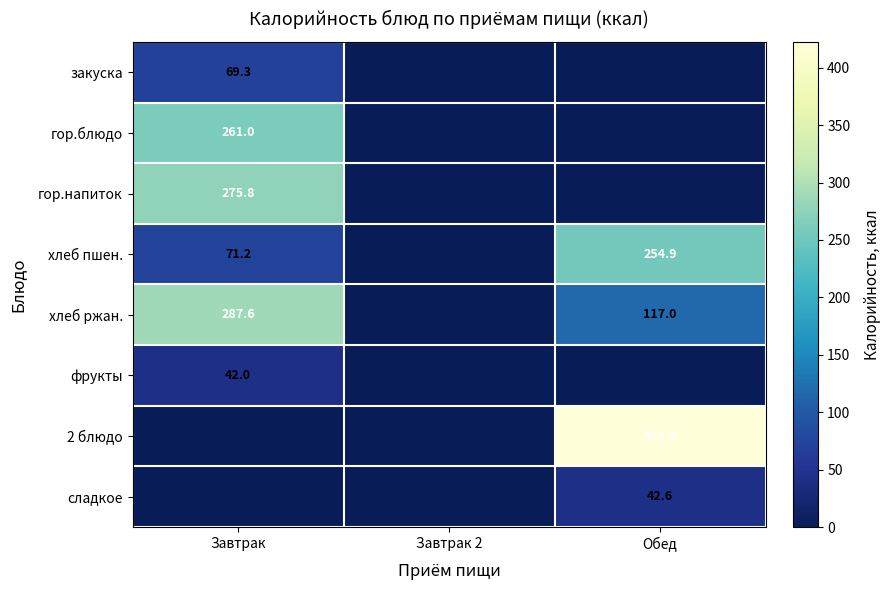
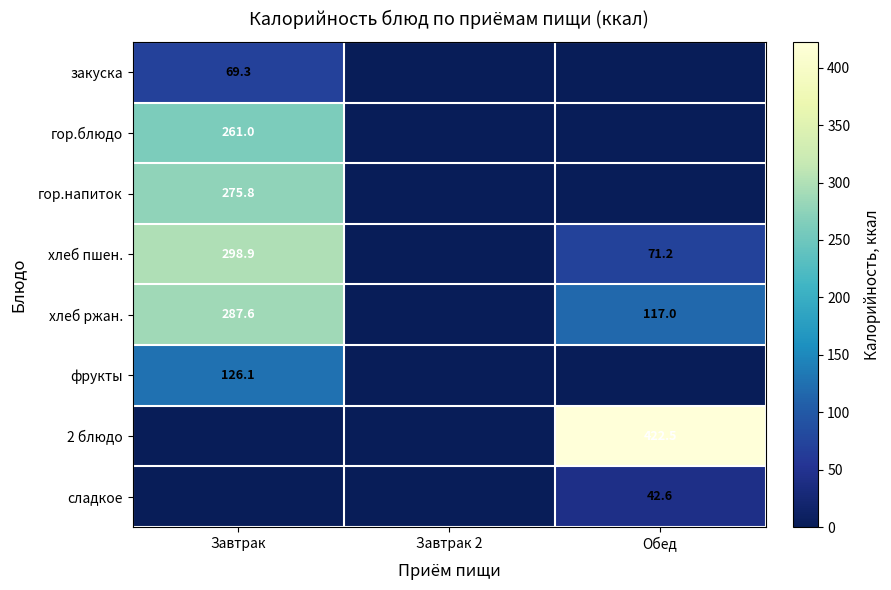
  {
    "закуска": {
      "Завтрак": 69.3
    },
    "гор.блюдо": {
      "Завтрак": 261.0
    },
    "гор.напиток": {
      "Завтрак": 275.8
    },
    "хлеб пшен.": {
-     "Завтрак": 71.2,
-     "Обед": 254.9
+     "Завтрак": 298.9,
+     "Обед": 71.2
    },
    "хлеб ржан.": {
      "Завтрак": 287.6,
      "Обед": 117.0
    },
    "фрукты": {
-     "Завтрак": 42.0
+     "Завтрак": 126.1
    },
    "сладкое": {
      "Обед": 42.6
    }
  }
